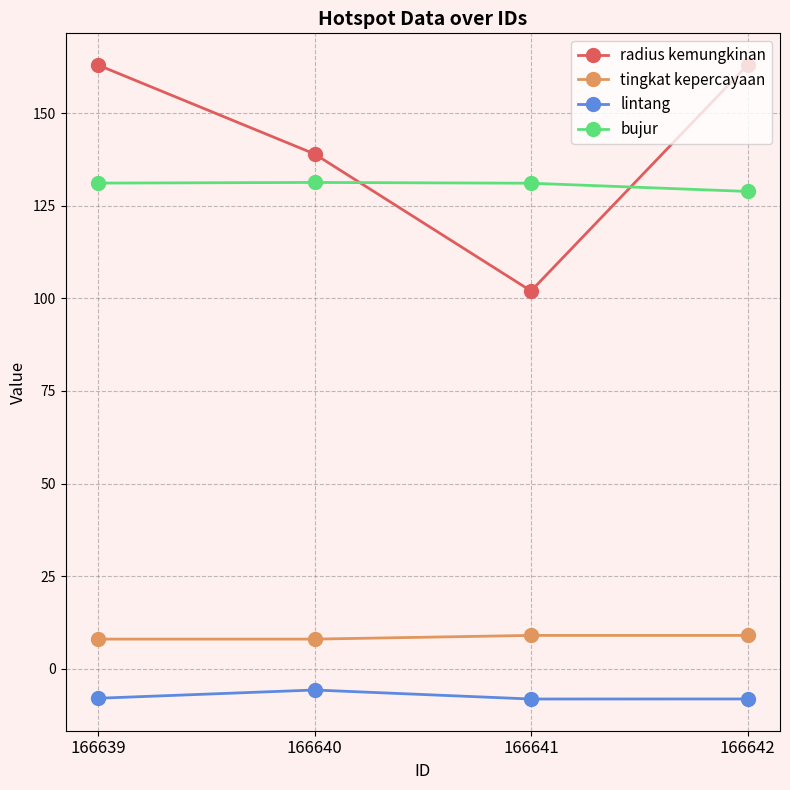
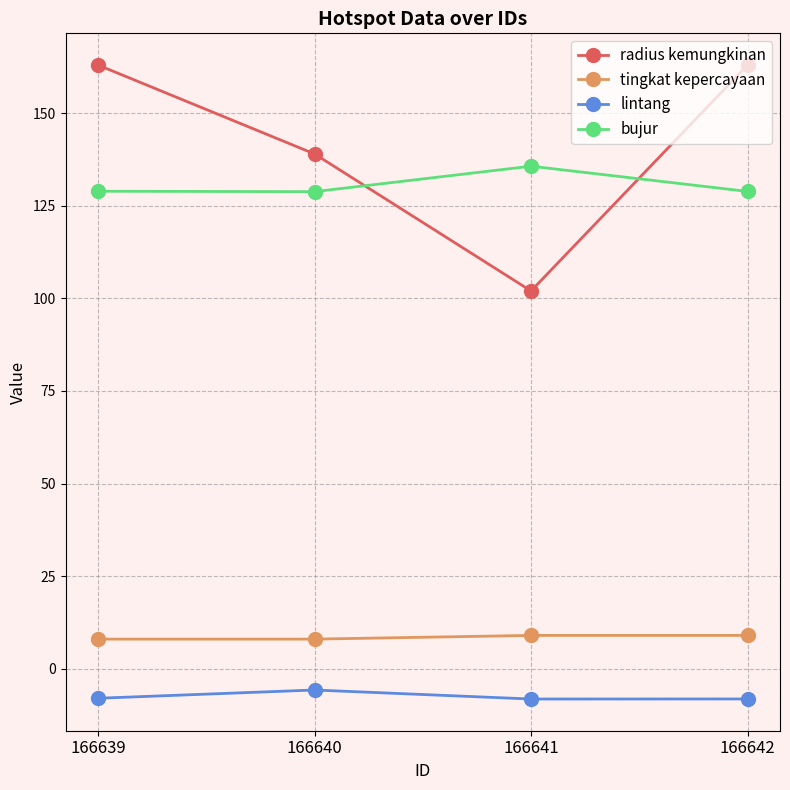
  {
    "lintang": {
      "166639": -8,
      "166640": -6,
      "166641": -8,
      "166642": -8
    },
    "bujur": {
-     "166639": 131,
-     "166640": 131,
-     "166641": 131,
+     "166639": 129,
+     "166640": 129,
+     "166641": 136,
      "166642": 129
    }
  }
